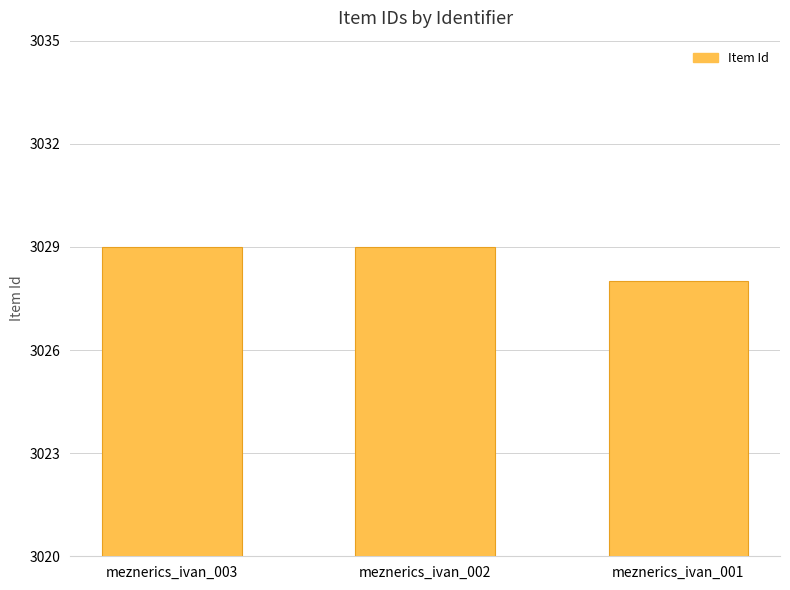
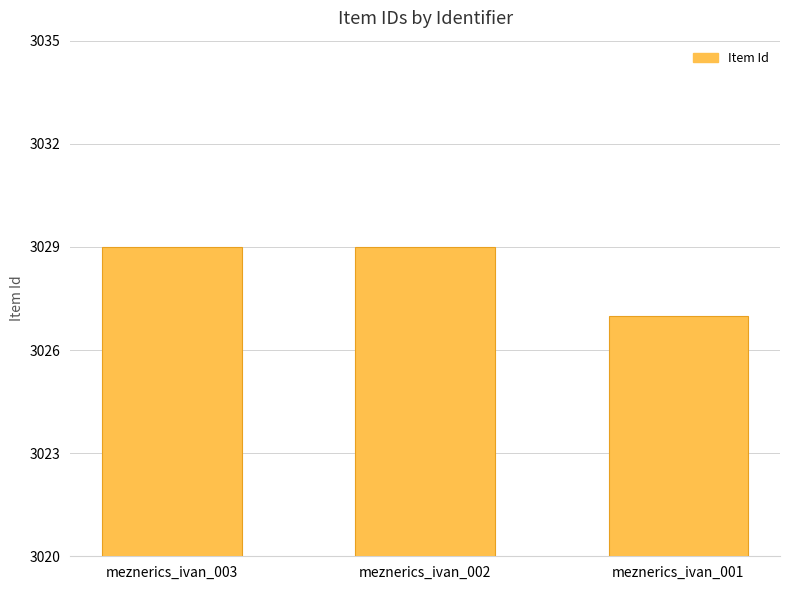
  {
    "meznerics_ivan_003": 3029,
    "meznerics_ivan_002": 3029,
-   "meznerics_ivan_001": 3028
+   "meznerics_ivan_001": 3027
  }
